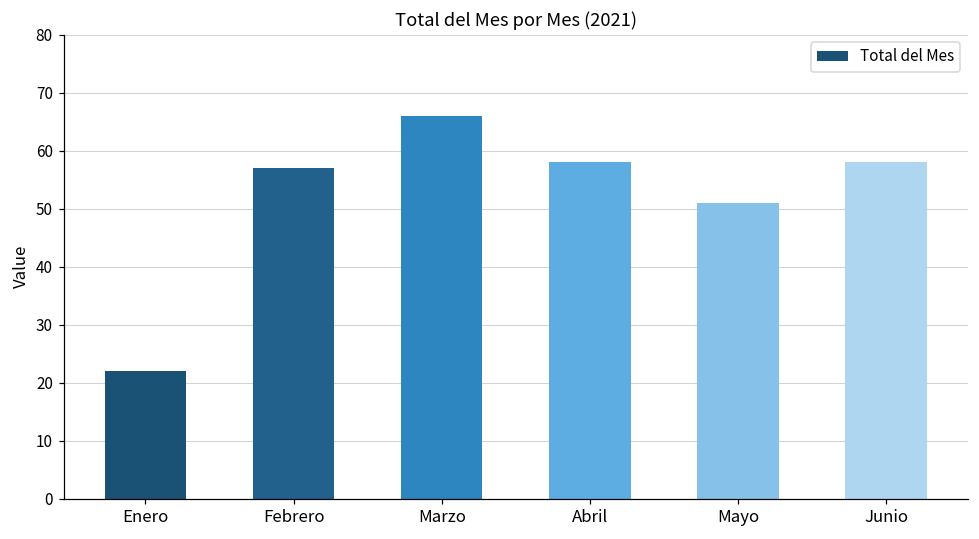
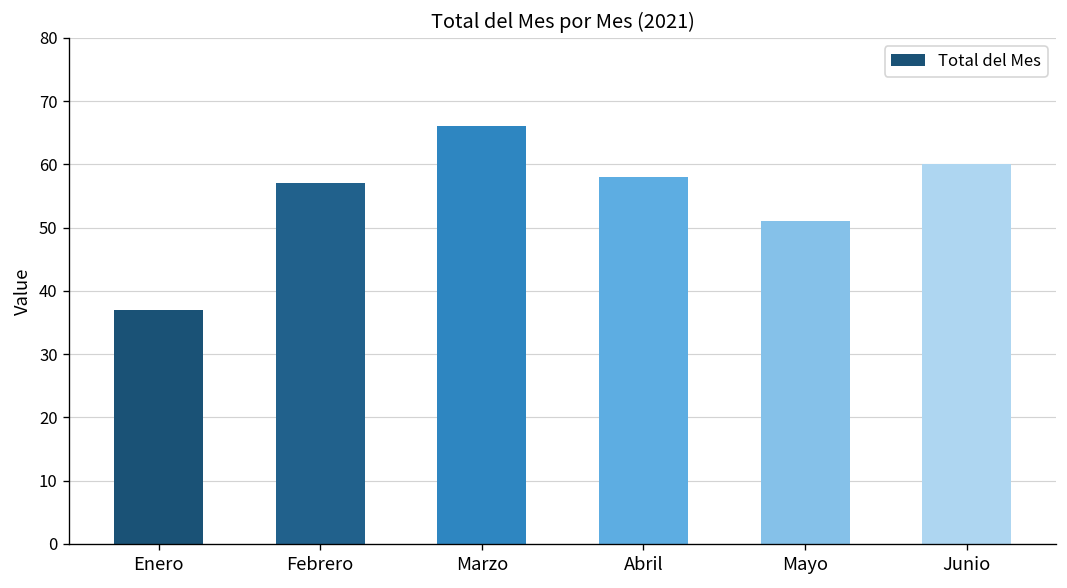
  {
-   "Enero": 22,
+   "Enero": 37,
    "Febrero": 57,
    "Marzo": 66,
    "Abril": 58,
    "Mayo": 51,
-   "Junio": 58
+   "Junio": 60
  }
